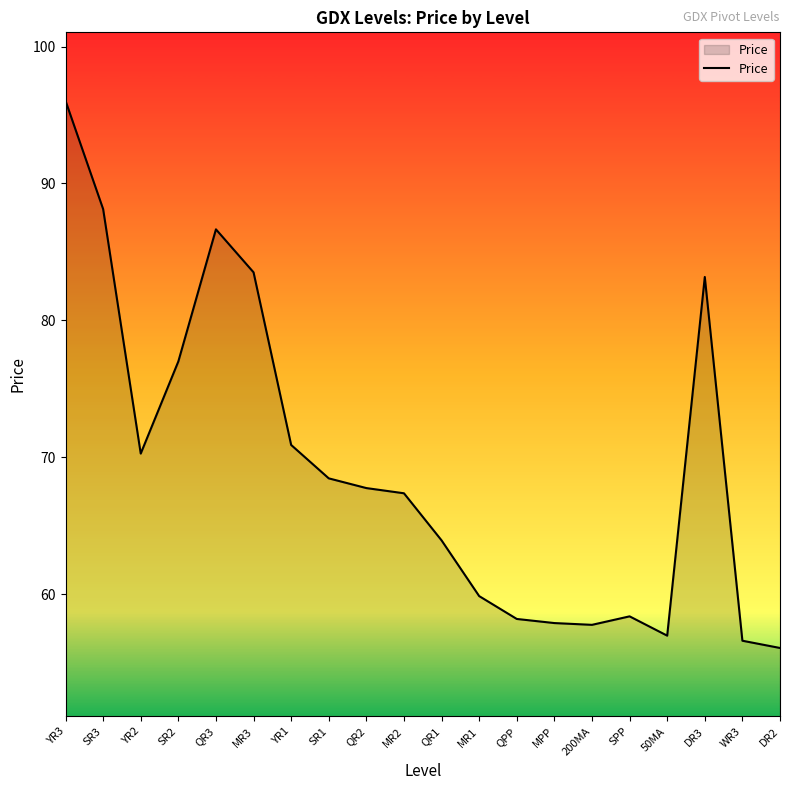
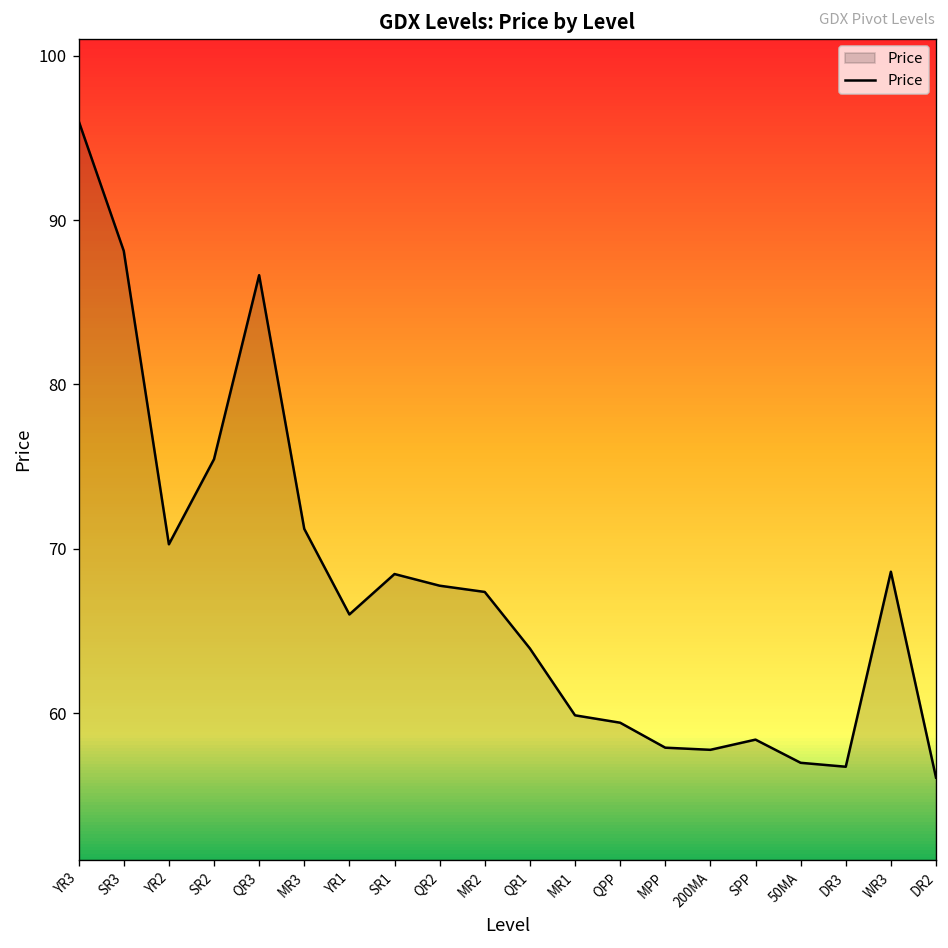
  {
    "YR3": 96.0,
    "SR3": 88.1,
    "YR2": 70.3,
-   "SR2": 77.0,
+   "SR2": 75.5,
    "QR3": 86.7,
-   "MR3": 83.5,
-   "YR1": 70.9,
+   "MR3": 71.2,
+   "YR1": 66.0,
    "SR1": 68.5,
    "QR2": 67.8,
    "MR2": 67.4,
    "QR1": 63.9,
    "MR1": 59.9,
-   "QPP": 58.2,
+   "QPP": 59.4,
    "MPP": 57.9,
    "200MA": 57.8,
    "SPP": 58.4,
    "50MA": 57.0,
-   "DR3": 83.2,
-   "WR3": 56.6,
+   "DR3": 56.7,
+   "WR3": 68.6,
    "DR2": 56.1
  }
